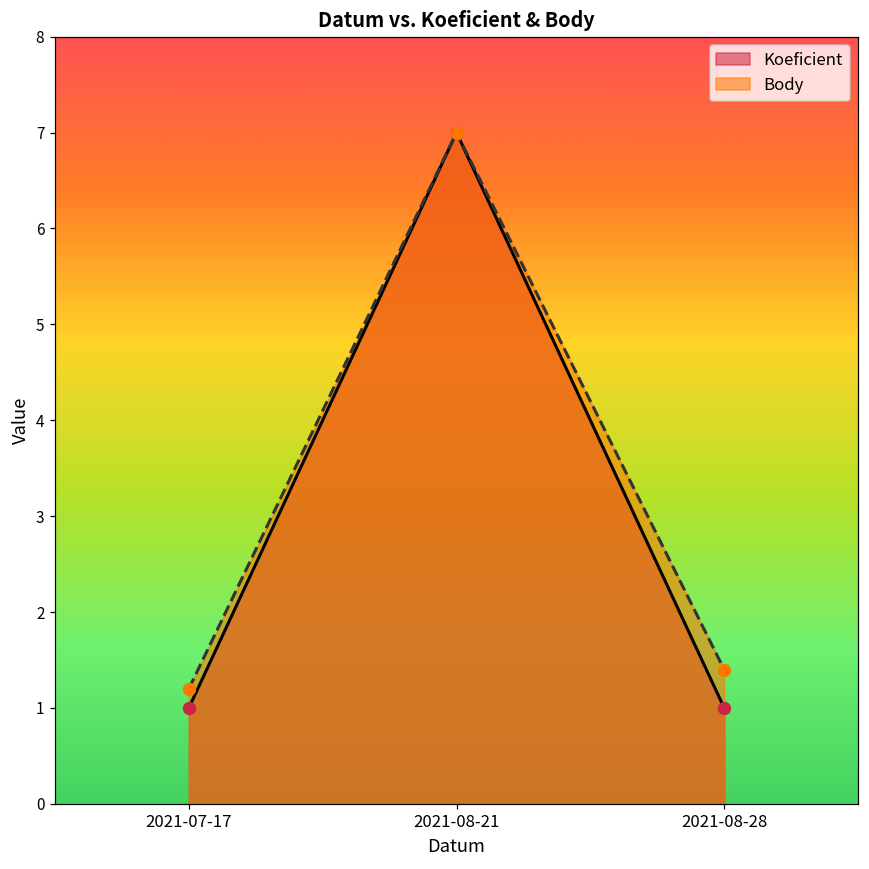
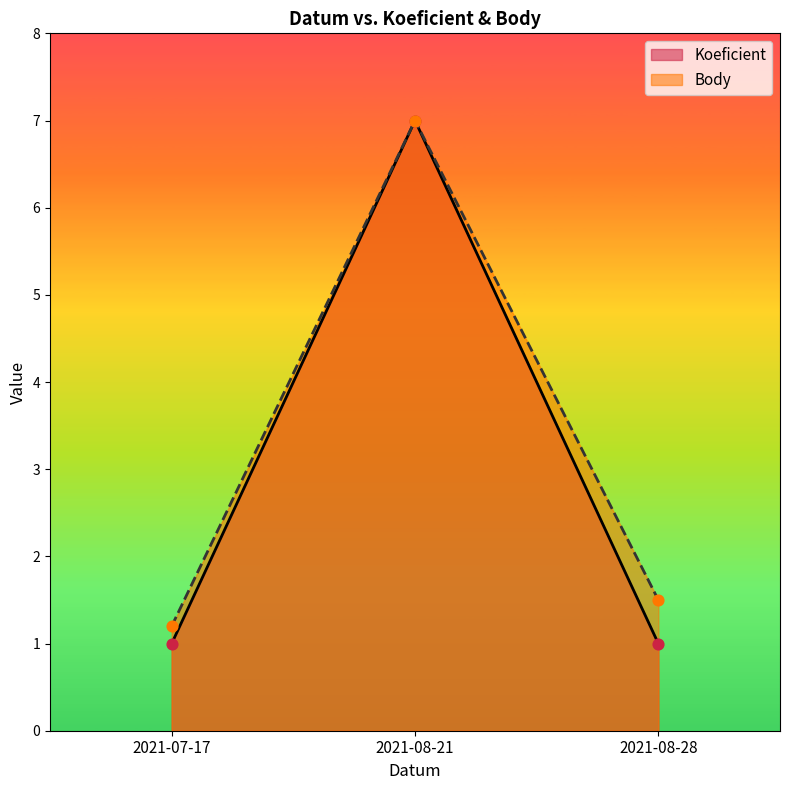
  {
    "Koeficient": {
      "2021-07-17": 1.0,
      "2021-08-28": 1.0
    },
    "Body": {
      "2021-07-17": 1.2,
-     "2021-08-28": 1.4
+     "2021-08-28": 1.5
    }
  }
